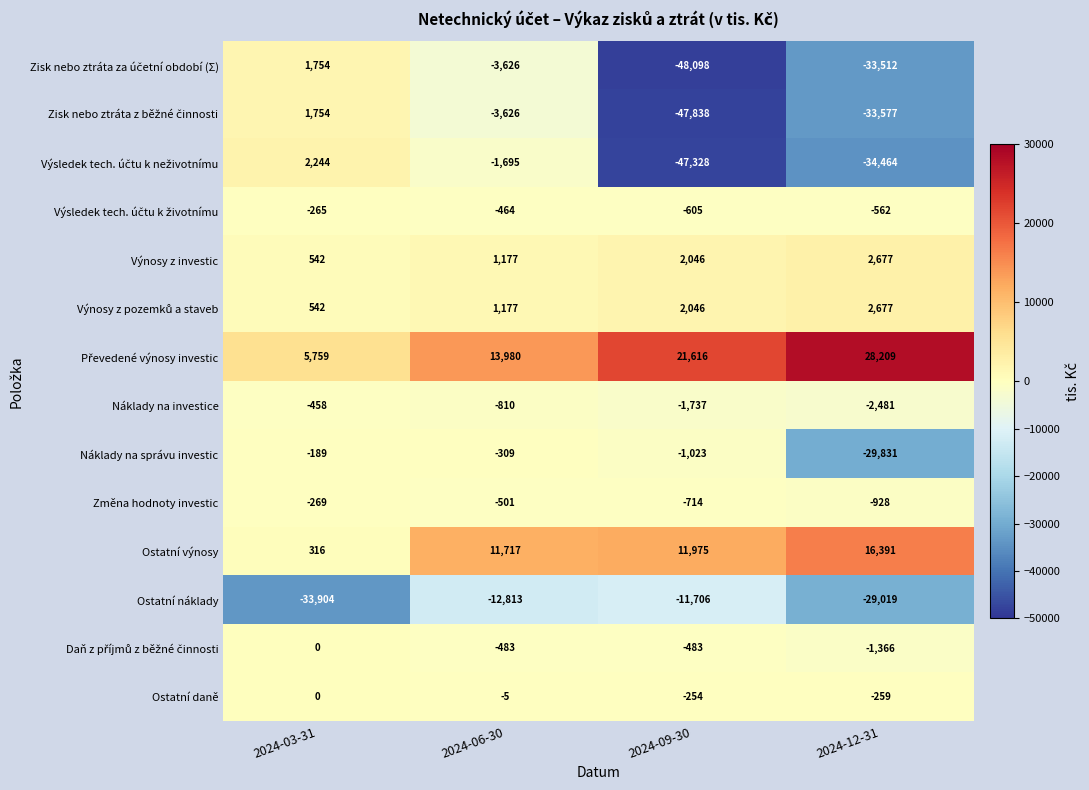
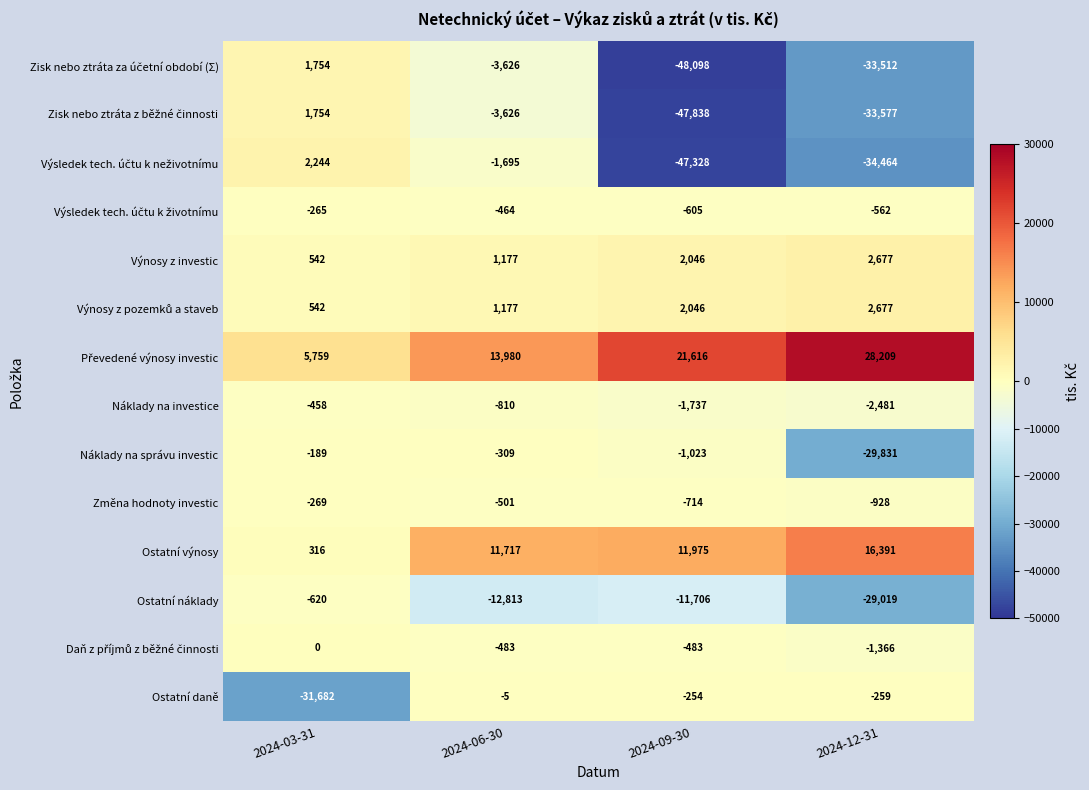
  {
    "Zisk nebo ztráta za účetní období (Σ)": {
      "2024-03-31": "1,754",
      "2024-06-30": "-3,626",
      "2024-09-30": "-48,098",
      "2024-12-31": "-33,512"
    },
    "Zisk nebo ztráta z běžné činnosti": {
      "2024-03-31": "1,754",
      "2024-06-30": "-3,626",
      "2024-09-30": "-47,838",
      "2024-12-31": "-33,577"
    },
    "Výsledek tech. účtu k neživotnímu": {
      "2024-03-31": "2,244",
      "2024-06-30": "-1,695",
      "2024-09-30": "-47,328",
      "2024-12-31": "-34,464"
    },
    "Výsledek tech. účtu k životnímu": {
      "2024-03-31": "-265",
      "2024-06-30": "-464",
      "2024-09-30": "-605",
      "2024-12-31": "-562"
    },
    "Výnosy z investic": {
      "2024-03-31": "542",
      "2024-06-30": "1,177",
      "2024-09-30": "2,046",
      "2024-12-31": "2,677"
    },
    "Výnosy z pozemků a staveb": {
      "2024-03-31": "542",
      "2024-06-30": "1,177",
      "2024-09-30": "2,046",
      "2024-12-31": "2,677"
    },
    "Převedené výnosy investic": {
      "2024-03-31": "5,759",
      "2024-06-30": "13,980",
      "2024-09-30": "21,616",
      "2024-12-31": "28,209"
    },
    "Náklady na investice": {
      "2024-03-31": "-458",
      "2024-06-30": "-810",
      "2024-09-30": "-1,737",
      "2024-12-31": "-2,481"
    },
    "Náklady na správu investic": {
      "2024-03-31": "-189",
      "2024-06-30": "-309",
      "2024-09-30": "-1,023",
      "2024-12-31": "-29,831"
    },
    "Změna hodnoty investic": {
      "2024-03-31": "-269",
      "2024-06-30": "-501",
      "2024-09-30": "-714",
      "2024-12-31": "-928"
    },
    "Ostatní výnosy": {
      "2024-03-31": "316",
      "2024-06-30": "11,717",
      "2024-09-30": "11,975",
      "2024-12-31": "16,391"
    },
    "Ostatní náklady": {
-     "2024-03-31": "-33,904",
+     "2024-03-31": "-620",
      "2024-06-30": "-12,813",
      "2024-09-30": "-11,706",
      "2024-12-31": "-29,019"
    },
    "Daň z příjmů z běžné činnosti": {
      "2024-03-31": "0",
      "2024-06-30": "-483",
      "2024-09-30": "-483",
      "2024-12-31": "-1,366"
    },
    "Ostatní daně": {
-     "2024-03-31": "0",
+     "2024-03-31": "-31,682",
      "2024-06-30": "-5",
      "2024-09-30": "-254",
      "2024-12-31": "-259"
    }
  }
